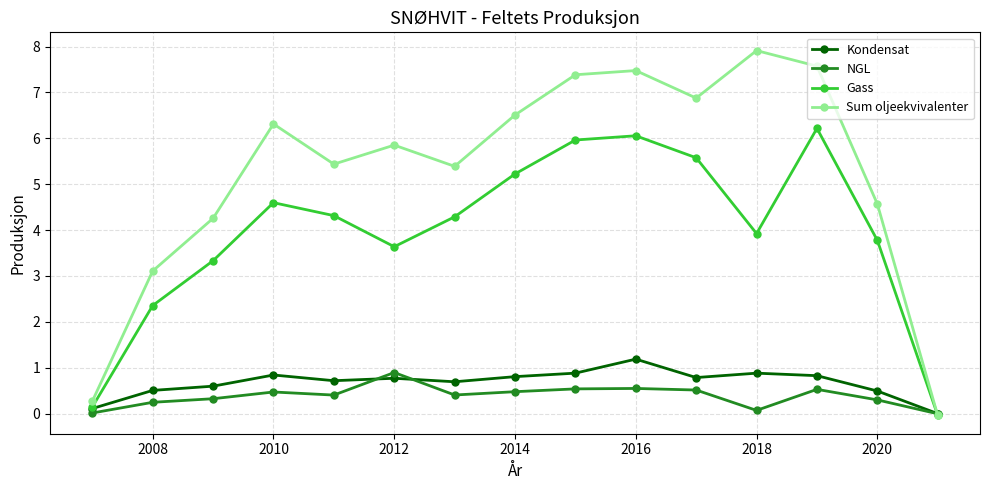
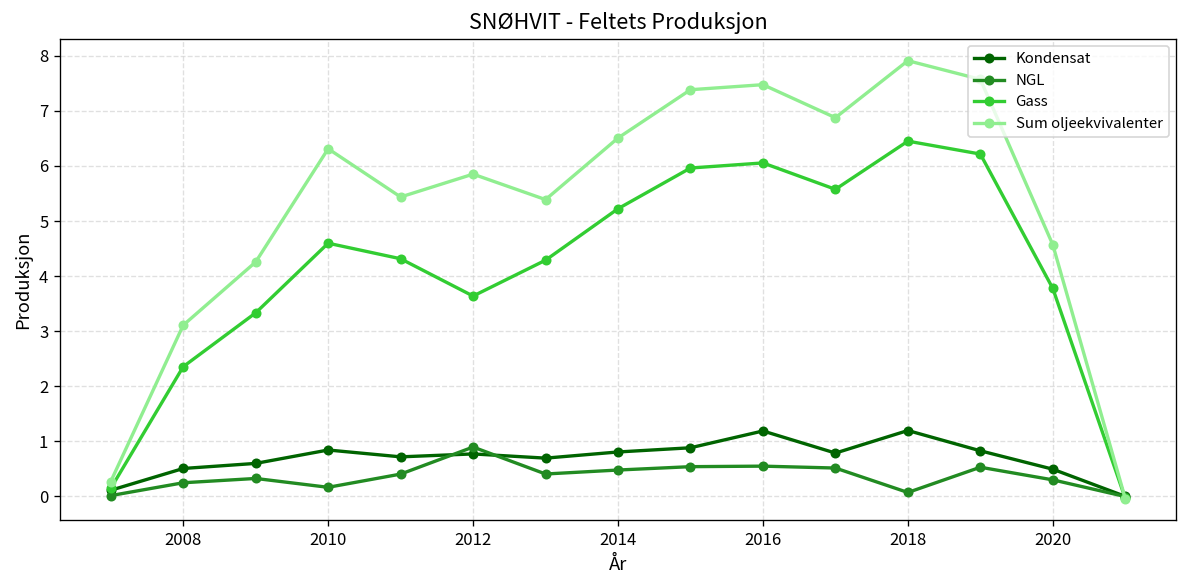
  {
    "Kondensat": {
      "2008": 0.5,
      "2010": 0.8,
      "2012": 0.8,
      "2014": 0.8,
      "2016": 1.2,
-     "2018": 0.9,
+     "2018": 1.2,
      "2020": 0.5
    },
    "NGL": {
      "2008": 0.2,
-     "2010": 0.5,
+     "2010": 0.2,
      "2012": 0.9,
      "2014": 0.5,
      "2016": 0.5,
      "2018": 0.1,
      "2020": 0.3
    },
    "Gass": {
      "2008": 2.4,
      "2010": 4.6,
      "2012": 3.6,
      "2014": 5.2,
      "2016": 6.1,
-     "2018": 3.9,
+     "2018": 6.5,
      "2020": 3.8
    },
    "Sum oljeekvivalenter": {
      "2008": 3.1,
      "2010": 6.3,
      "2012": 5.9,
      "2014": 6.5,
      "2016": 7.5,
      "2018": 7.9,
      "2020": 4.6
    }
  }
